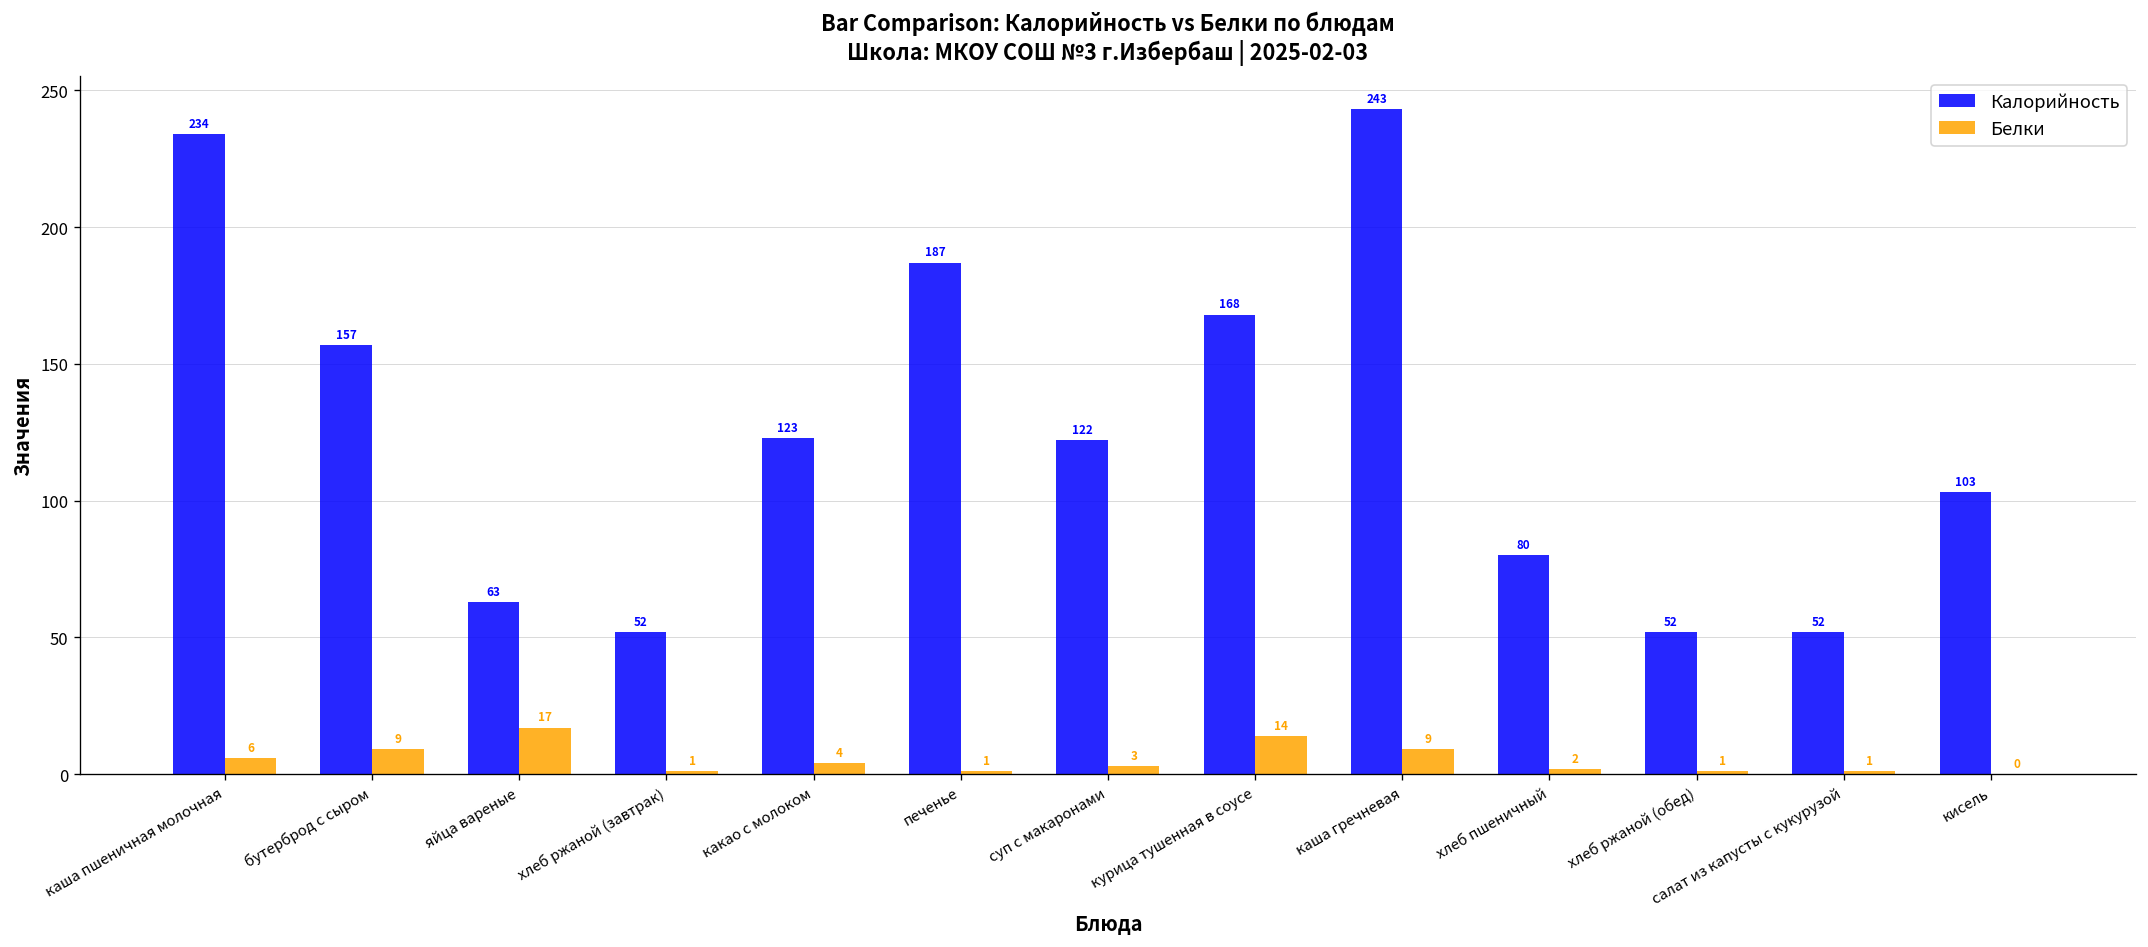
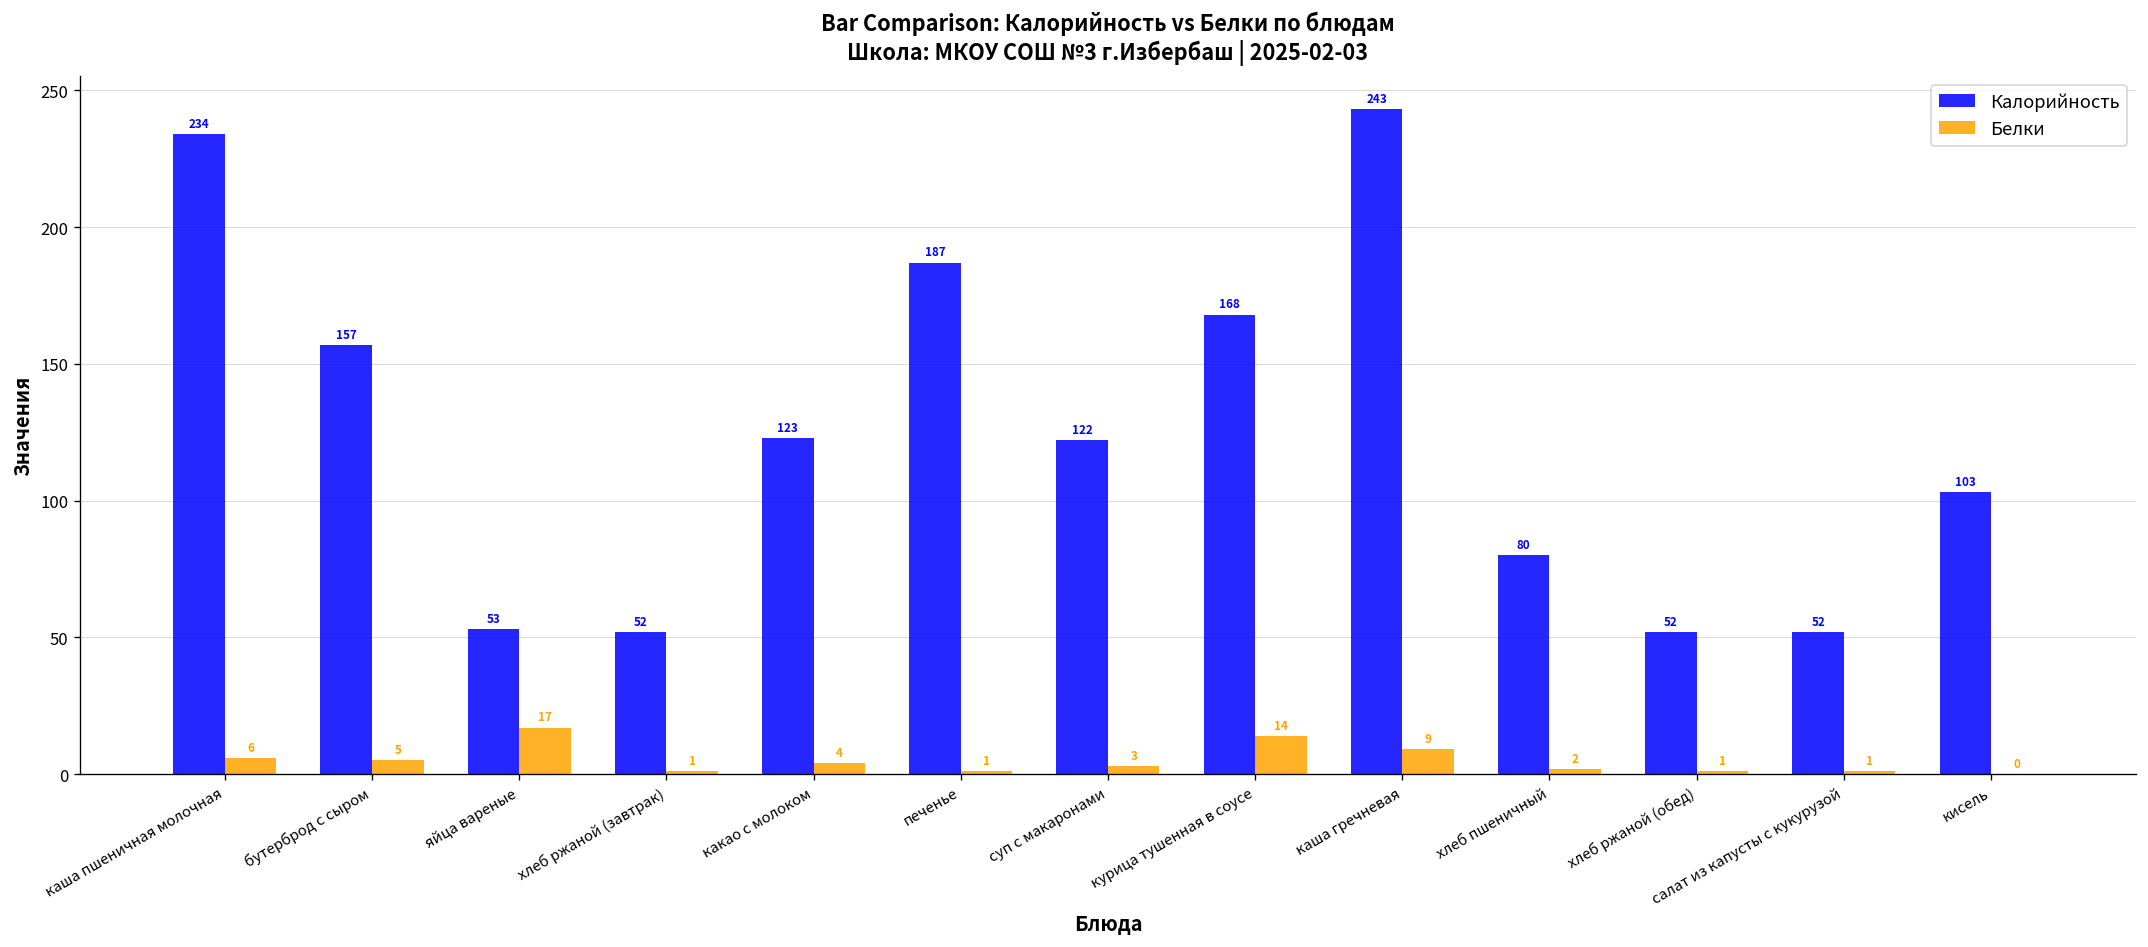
  {
    "Калорийность": {
      "каша пшеничная молочная": 234,
      "бутерброд с сыром": 157,
-     "яйца вареные": 63,
+     "яйца вареные": 53,
      "хлеб ржаной (завтрак)": 52,
      "какао с молоком": 123,
      "печенье": 187,
      "суп с макаронами": 122,
      "курица тушенная в соусе": 168,
      "каша гречневая": 243,
      "хлеб пшеничный": 80,
      "хлеб ржаной (обед)": 52,
      "салат из капусты с кукурузой": 52,
      "кисель": 103
    },
    "Белки": {
      "каша пшеничная молочная": 6,
-     "бутерброд с сыром": 9,
+     "бутерброд с сыром": 5,
      "яйца вареные": 17,
      "хлеб ржаной (завтрак)": 1,
      "какао с молоком": 4,
      "печенье": 1,
      "суп с макаронами": 3,
      "курица тушенная в соусе": 14,
      "каша гречневая": 9,
      "хлеб пшеничный": 2,
      "хлеб ржаной (обед)": 1,
      "салат из капусты с кукурузой": 1,
      "кисель": 0
    }
  }
